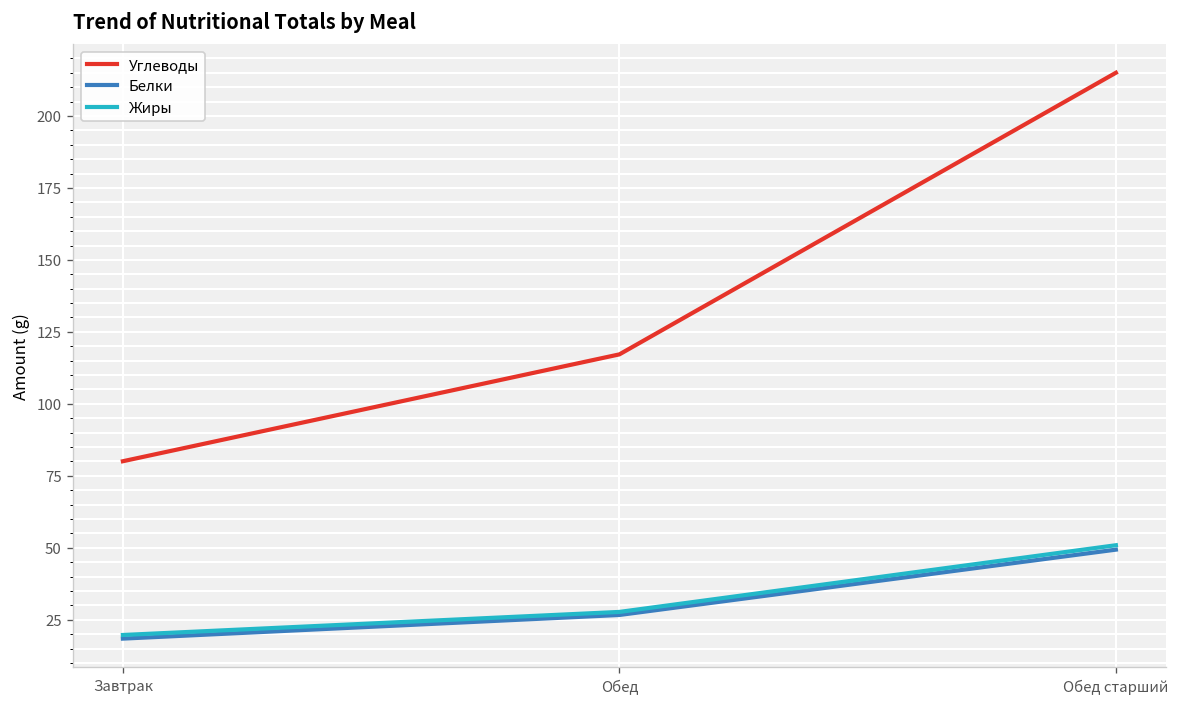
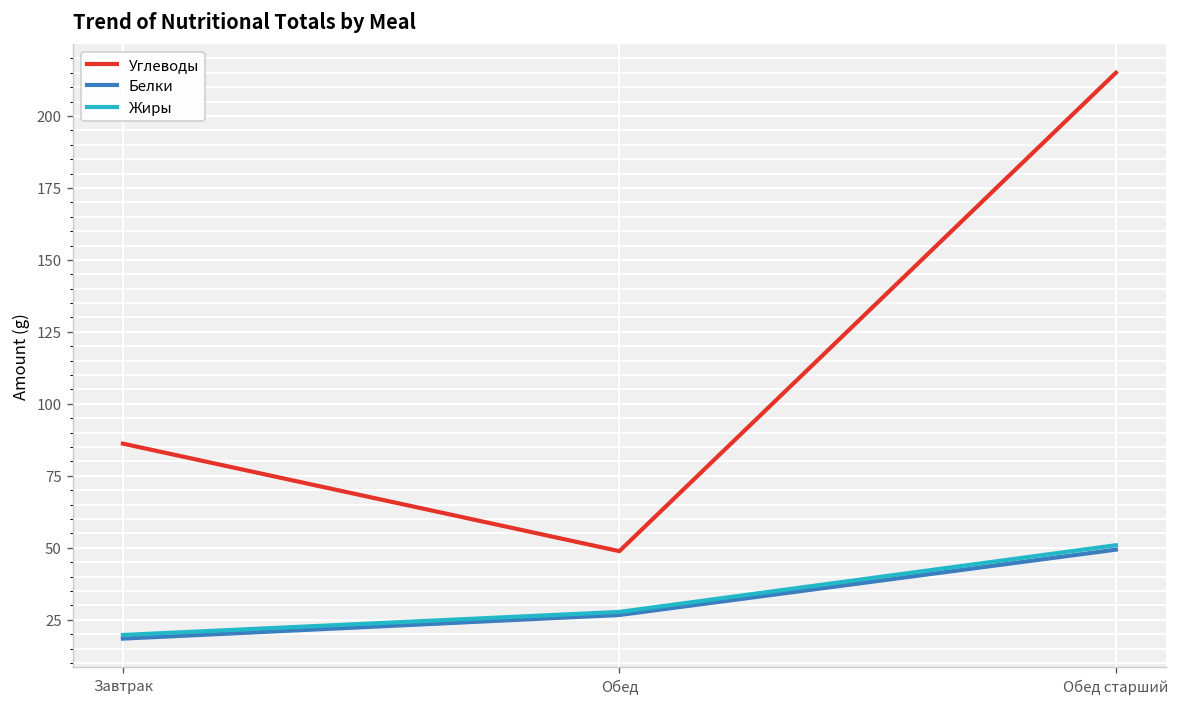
  {
    "Углеводы": {
-     "Завтрак": 80,
-     "Обед": 117,
+     "Завтрак": 86,
+     "Обед": 49,
      "Обед старший": 215
    },
    "Белки": {
      "Завтрак": 18,
      "Обед старший": 49
    },
    "Жиры": {
      "Завтрак": 20,
      "Обед старший": 51
    }
  }
